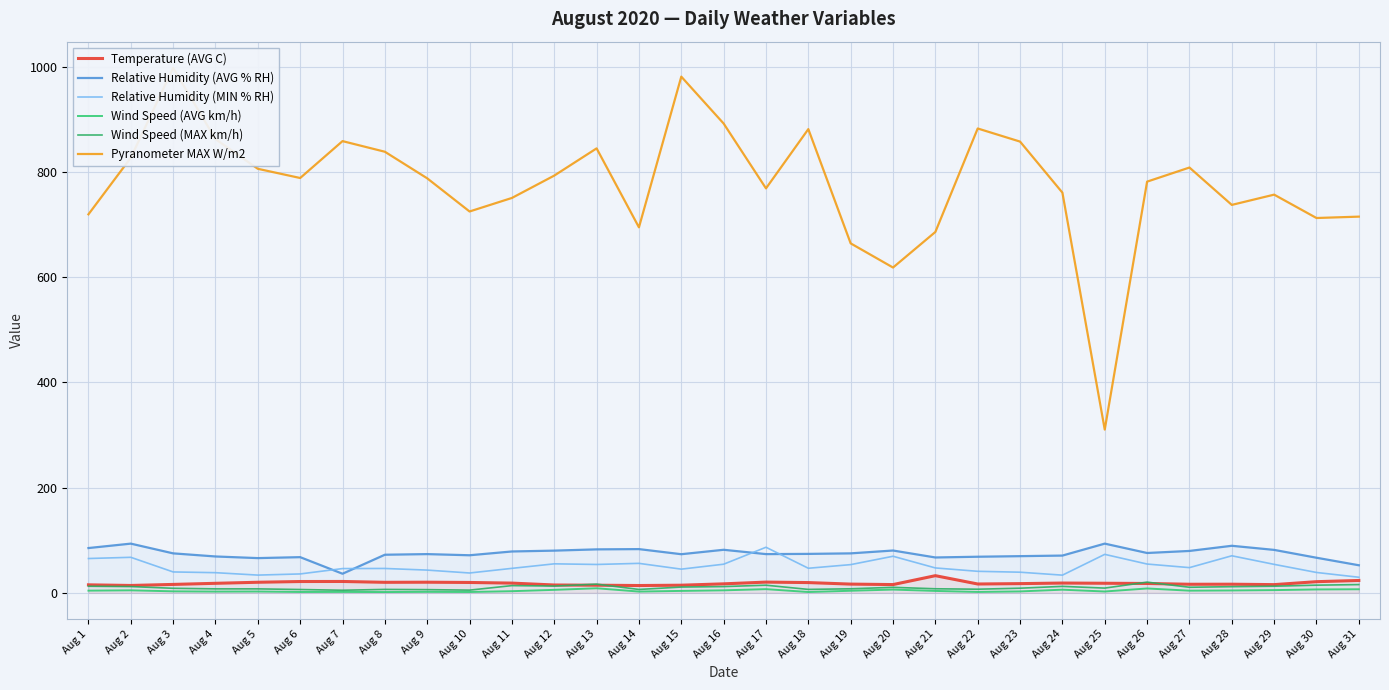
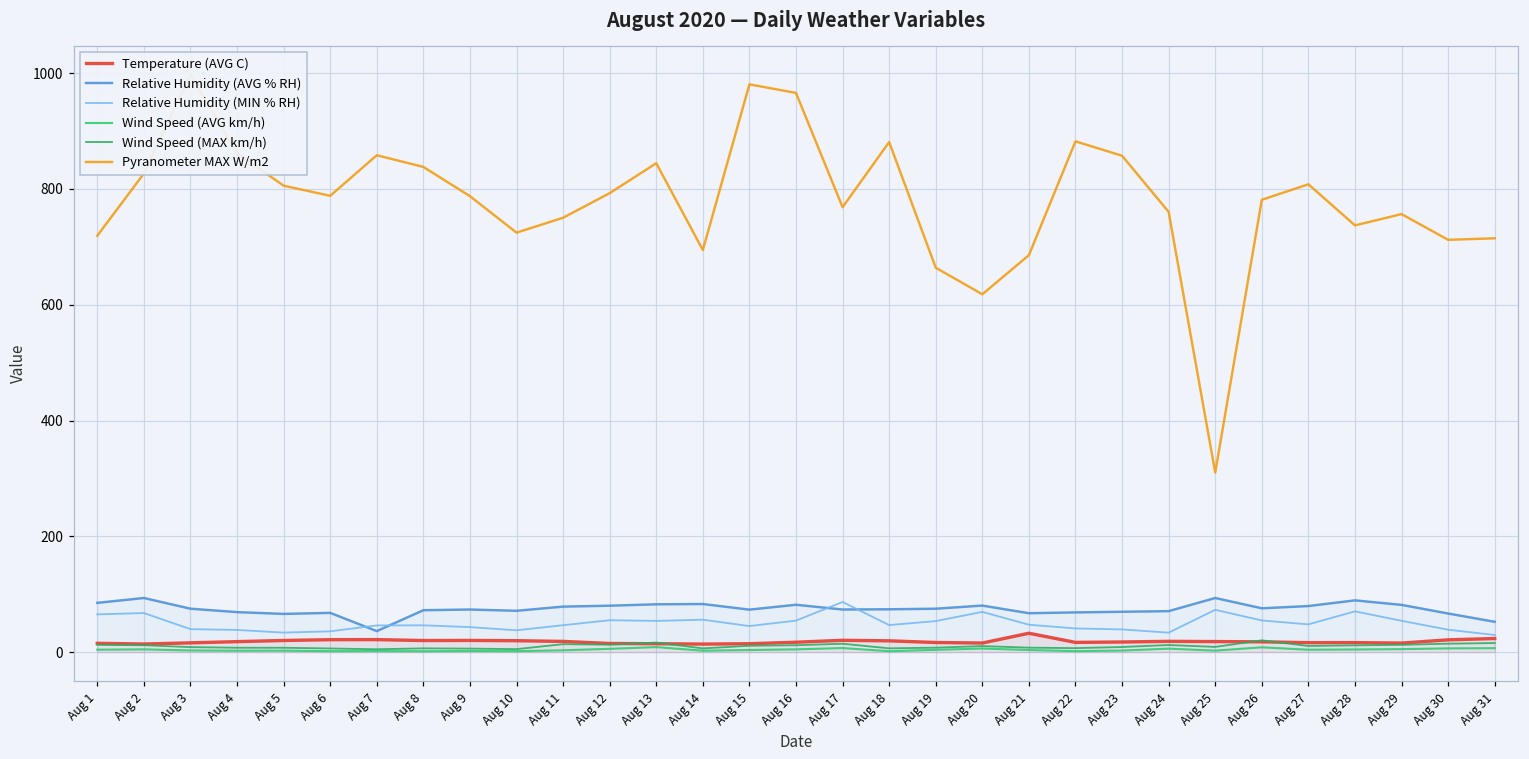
  {
    "Temperature (AVG C)": {
      "Aug 3": 20,
      "Aug 4": 20,
      "Aug 5": 20,
      "Aug 6": 20,
      "Aug 7": 20,
      "Aug 8": 20,
      "Aug 9": 20,
      "Aug 10": 20,
      "Aug 14": 10,
      "Aug 16": 20,
      "Aug 17": 20,
      "Aug 18": 20,
      "Aug 19": 20,
      "Aug 20": 20,
      "Aug 21": 30,
      "Aug 22": 20,
      "Aug 23": 20,
      "Aug 24": 20,
      "Aug 25": 20,
      "Aug 27": 20,
      "Aug 30": 20,
      "Aug 31": 20
    },
    "Relative Humidity (AVG % RH)": {
      "Aug 1": 90,
      "Aug 2": 90,
      "Aug 3": 80,
      "Aug 4": 70,
      "Aug 5": 70,
      "Aug 6": 70,
      "Aug 7": 40,
      "Aug 8": 70,
      "Aug 9": 70,
      "Aug 10": 70,
      "Aug 11": 80,
      "Aug 12": 80,
      "Aug 13": 80,
      "Aug 14": 80,
      "Aug 15": 70,
      "Aug 16": 80,
      "Aug 17": 70,
      "Aug 18": 70,
      "Aug 19": 80,
      "Aug 20": 80,
      "Aug 21": 70,
      "Aug 22": 70,
      "Aug 23": 70,
      "Aug 24": 70,
      "Aug 25": 90,
      "Aug 26": 80,
      "Aug 27": 80,
      "Aug 28": 90,
      "Aug 29": 80,
      "Aug 30": 70,
      "Aug 31": 50
    },
    "Relative Humidity (MIN % RH)": {
      "Aug 1": 70,
      "Aug 2": 70,
      "Aug 3": 40,
      "Aug 4": 40,
      "Aug 5": 30,
      "Aug 6": 40,
      "Aug 7": 50,
      "Aug 8": 50,
      "Aug 9": 40,
      "Aug 10": 40,
      "Aug 11": 50,
      "Aug 12": 60,
      "Aug 13": 50,
      "Aug 14": 60,
      "Aug 15": 50,
      "Aug 16": 50,
      "Aug 17": 90,
      "Aug 18": 50,
      "Aug 19": 50,
      "Aug 20": 70,
      "Aug 21": 50,
      "Aug 22": 40,
      "Aug 23": 40,
      "Aug 24": 30,
      "Aug 25": 70,
      "Aug 26": 50,
      "Aug 27": 50,
      "Aug 28": 70,
      "Aug 29": 50,
      "Aug 30": 40,
      "Aug 31": 30
    },
    "Pyranometer MAX W/m2": {
      "Aug 1": 720,
      "Aug 5": 810,
      "Aug 6": 790,
      "Aug 7": 860,
      "Aug 8": 840,
      "Aug 9": 790,
      "Aug 10": 720,
      "Aug 11": 750,
      "Aug 12": 790,
      "Aug 13": 840,
      "Aug 14": 690,
      "Aug 15": 980,
-     "Aug 16": 890,
+     "Aug 16": 970,
      "Aug 17": 770,
      "Aug 18": 880,
      "Aug 19": 660,
      "Aug 20": 620,
      "Aug 21": 690,
      "Aug 22": 880,
      "Aug 23": 860,
      "Aug 24": 760,
      "Aug 25": 310,
      "Aug 26": 780,
      "Aug 27": 810,
      "Aug 28": 740,
      "Aug 29": 760,
      "Aug 30": 710,
      "Aug 31": 710
    }
  }
